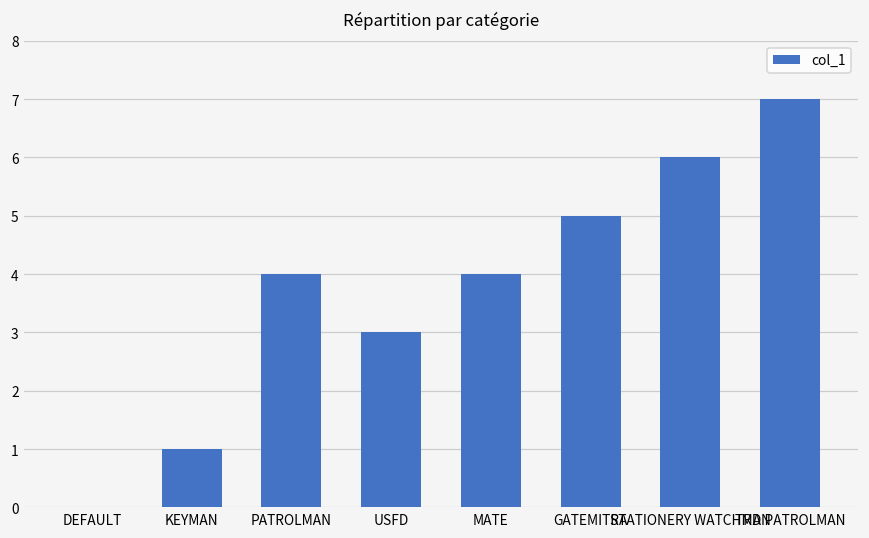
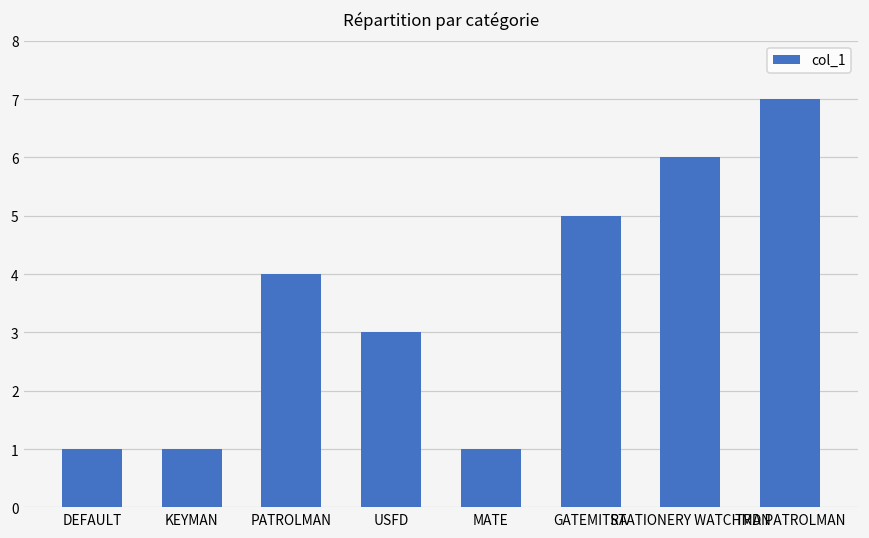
  {
-   "DEFAULT": 0,
+   "DEFAULT": 1,
    "KEYMAN": 1,
    "PATROLMAN": 4,
    "USFD": 3,
-   "MATE": 4
+   "MATE": 1
  }
